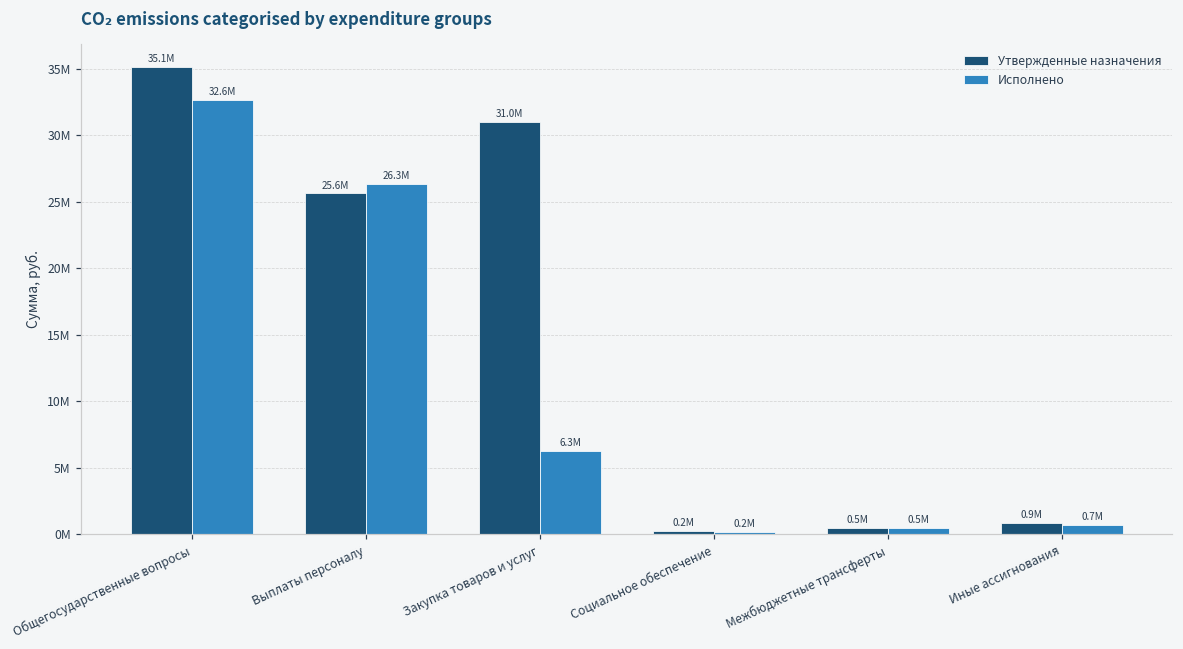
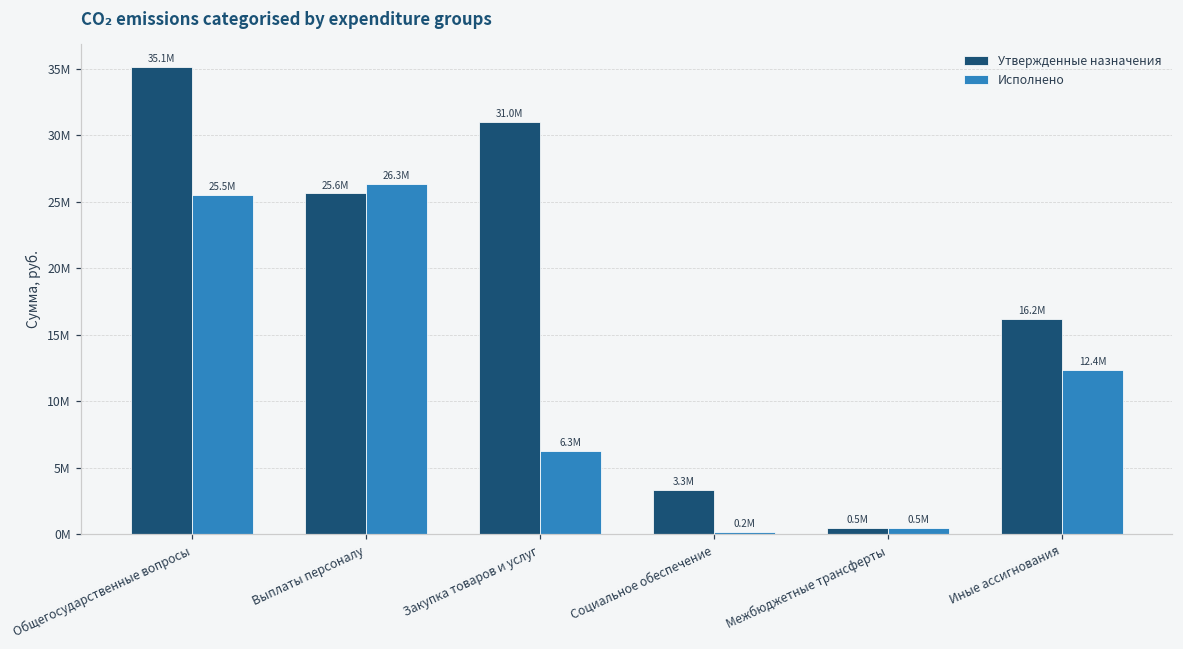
  {
    "Утвержденные назначения": {
      "Общегосударственные вопросы": "35.1M",
      "Выплаты персоналу": "25.6M",
      "Закупка товаров и услуг": "31.0M",
-     "Социальное обеспечение": "0.2M",
+     "Социальное обеспечение": "3.3M",
      "Межбюджетные трансферты": "0.5M",
-     "Иные ассигнования": "0.9M"
+     "Иные ассигнования": "16.2M"
    },
    "Исполнено": {
-     "Общегосударственные вопросы": "32.6M",
+     "Общегосударственные вопросы": "25.5M",
      "Выплаты персоналу": "26.3M",
      "Закупка товаров и услуг": "6.3M",
      "Социальное обеспечение": "0.2M",
      "Межбюджетные трансферты": "0.5M",
-     "Иные ассигнования": "0.7M"
+     "Иные ассигнования": "12.4M"
    }
  }
